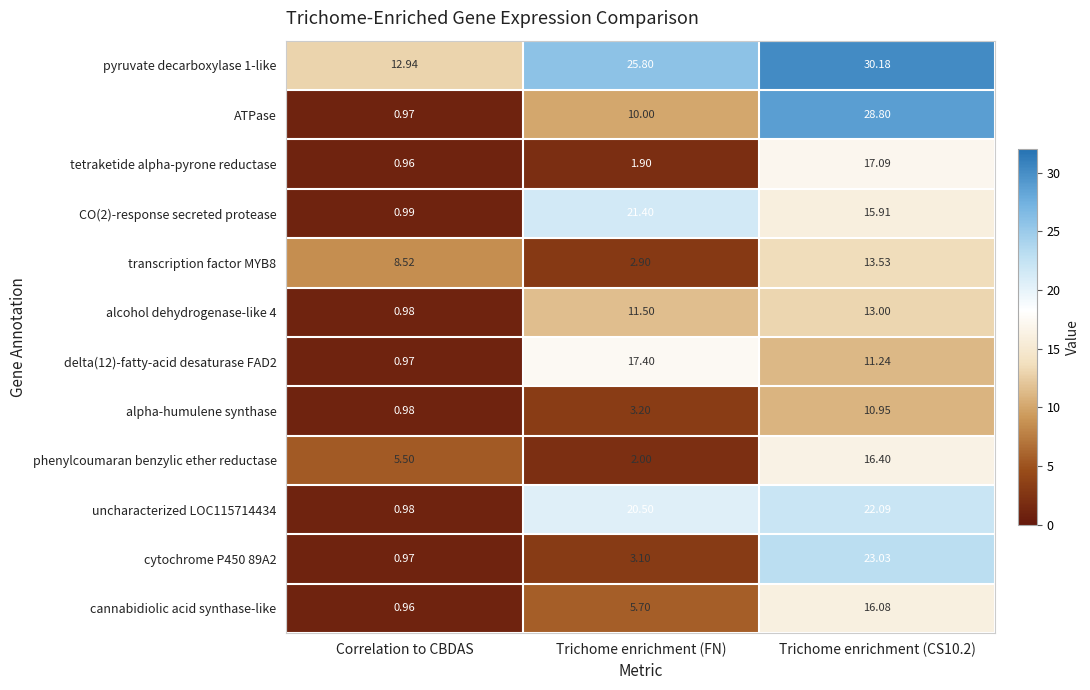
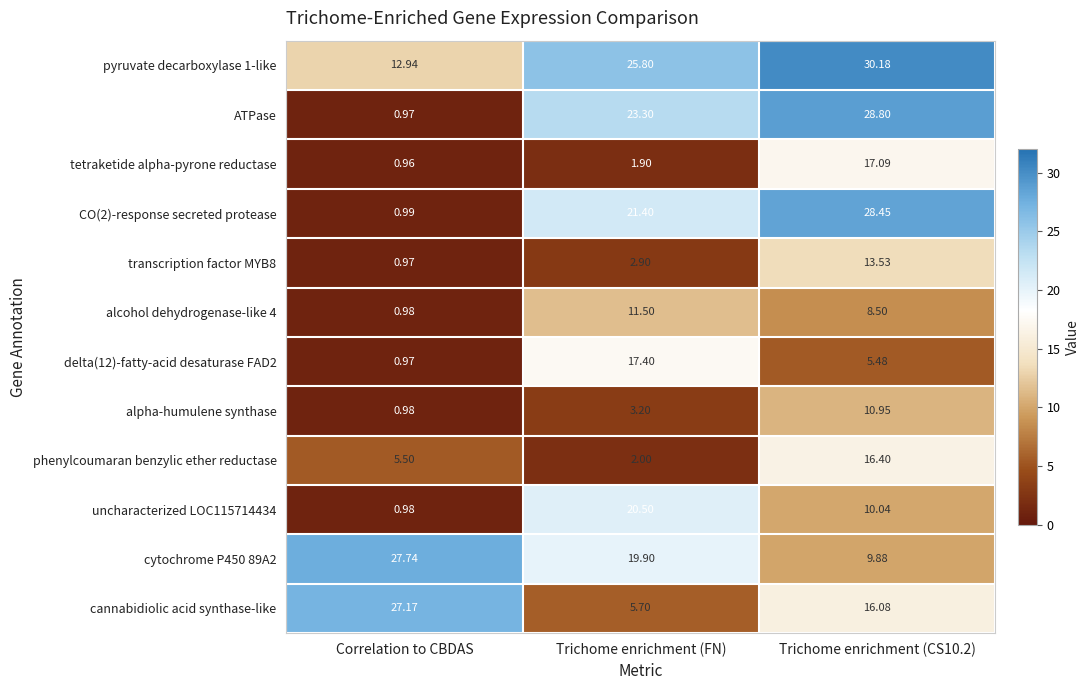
  {
    "pyruvate decarboxylase 1-like": {
      "Correlation to CBDAS": 12.94,
      "Trichome enrichment (FN)": 25.80,
      "Trichome enrichment (CS10.2)": 30.18
    },
    "ATPase": {
      "Correlation to CBDAS": 0.97,
-     "Trichome enrichment (FN)": 10.00,
+     "Trichome enrichment (FN)": 23.30,
      "Trichome enrichment (CS10.2)": 28.80
    },
    "tetraketide alpha-pyrone reductase": {
      "Correlation to CBDAS": 0.96,
      "Trichome enrichment (FN)": 1.90,
      "Trichome enrichment (CS10.2)": 17.09
    },
    "CO(2)-response secreted protease": {
      "Correlation to CBDAS": 0.99,
-     "Trichome enrichment (CS10.2)": 15.91
+     "Trichome enrichment (CS10.2)": 28.45
    },
    "transcription factor MYB8": {
-     "Correlation to CBDAS": 8.52,
+     "Correlation to CBDAS": 0.97,
      "Trichome enrichment (FN)": 2.90,
      "Trichome enrichment (CS10.2)": 13.53
    },
    "alcohol dehydrogenase-like 4": {
      "Correlation to CBDAS": 0.98,
      "Trichome enrichment (FN)": 11.50,
-     "Trichome enrichment (CS10.2)": 13.00
+     "Trichome enrichment (CS10.2)": 8.50
    },
    "delta(12)-fatty-acid desaturase FAD2": {
      "Correlation to CBDAS": 0.97,
      "Trichome enrichment (FN)": 17.40,
-     "Trichome enrichment (CS10.2)": 11.24
+     "Trichome enrichment (CS10.2)": 5.48
    },
    "alpha-humulene synthase": {
      "Correlation to CBDAS": 0.98,
      "Trichome enrichment (FN)": 3.20,
      "Trichome enrichment (CS10.2)": 10.95
    },
    "phenylcoumaran benzylic ether reductase": {
      "Correlation to CBDAS": 5.50,
      "Trichome enrichment (FN)": 2.00,
      "Trichome enrichment (CS10.2)": 16.40
    },
    "uncharacterized LOC115714434": {
      "Correlation to CBDAS": 0.98,
-     "Trichome enrichment (CS10.2)": 22.09
+     "Trichome enrichment (CS10.2)": 10.04
    },
    "cytochrome P450 89A2": {
-     "Correlation to CBDAS": 0.97,
-     "Trichome enrichment (FN)": 3.10,
-     "Trichome enrichment (CS10.2)": 23.03
+     "Correlation to CBDAS": 27.74,
+     "Trichome enrichment (FN)": 19.90,
+     "Trichome enrichment (CS10.2)": 9.88
    },
    "cannabidiolic acid synthase-like": {
-     "Correlation to CBDAS": 0.96,
+     "Correlation to CBDAS": 27.17,
      "Trichome enrichment (FN)": 5.70,
      "Trichome enrichment (CS10.2)": 16.08
    }
  }
